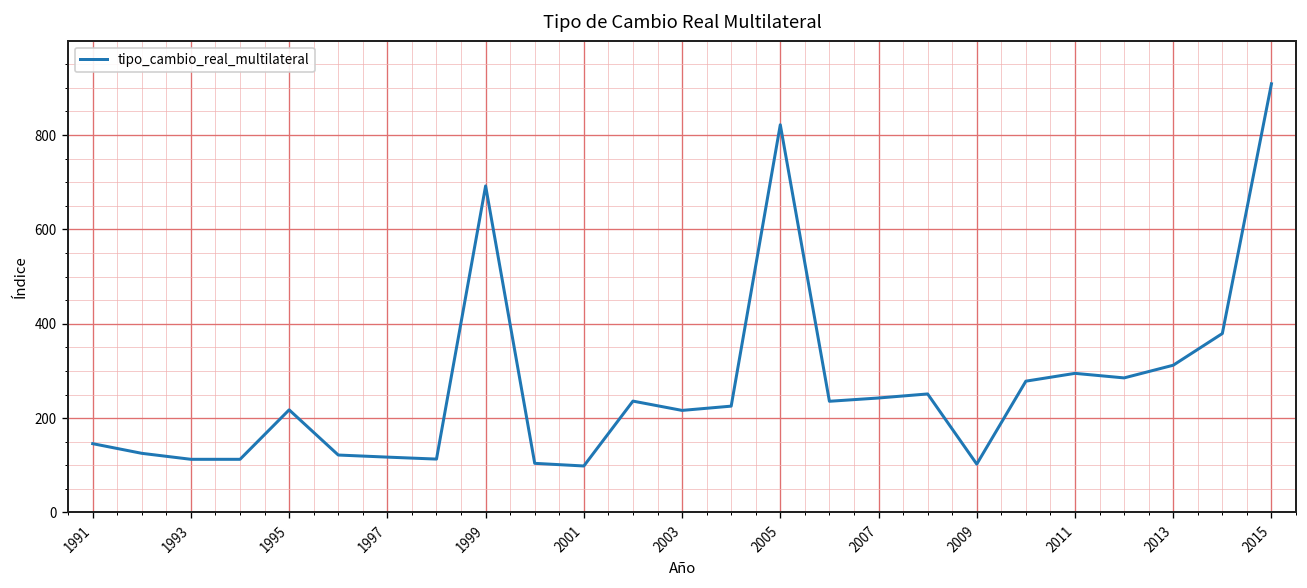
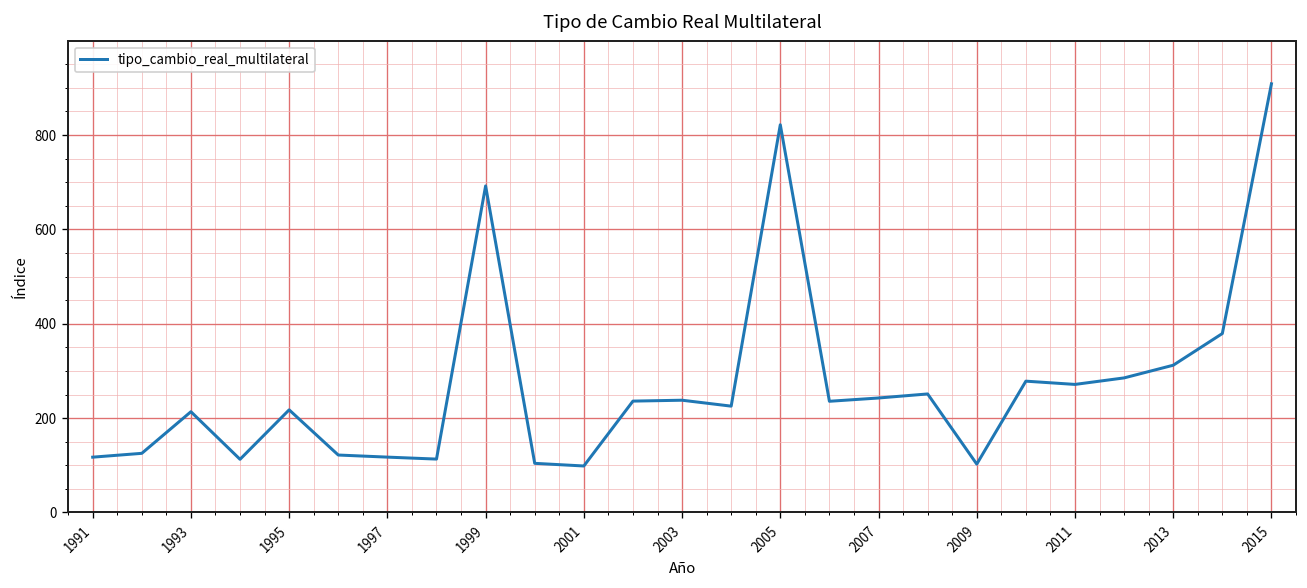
  {
-   "1991": 150,
-   "1993": 110,
+   "1991": 120,
+   "1993": 210,
    "1995": 220,
    "1997": 120,
    "1999": 690,
    "2001": 100,
-   "2003": 220,
+   "2003": 240,
    "2005": 820,
    "2007": 240,
    "2009": 100,
-   "2011": 290,
+   "2011": 270,
    "2013": 310,
    "2015": 910
  }
